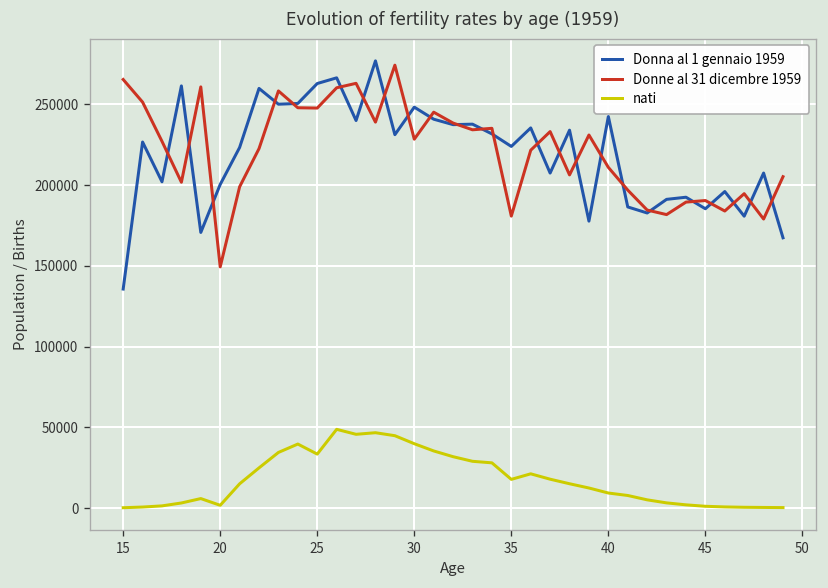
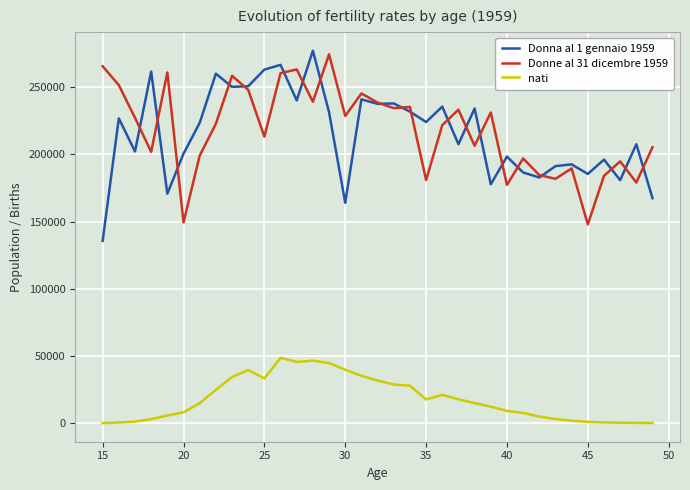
  {
    "Donna al 1 gennaio 1959": {
      "15": 136000,
      "20": 200000,
      "25": 263000,
-     "30": 248000,
+     "30": 164000,
      "35": 224000,
-     "40": 242000,
+     "40": 198000,
      "45": 185000
    },
    "Donne al 31 dicembre 1959": {
      "15": 265000,
      "20": 149000,
-     "25": 248000,
+     "25": 213000,
      "30": 228000,
      "35": 181000,
-     "40": 211000,
-     "45": 190000
+     "40": 177000,
+     "45": 148000
    },
    "nati": {
      "15": 0,
-     "20": 2000,
+     "20": 8000,
      "25": 33000,
      "30": 40000,
      "35": 18000,
      "40": 9000,
      "45": 1000
    }
  }
